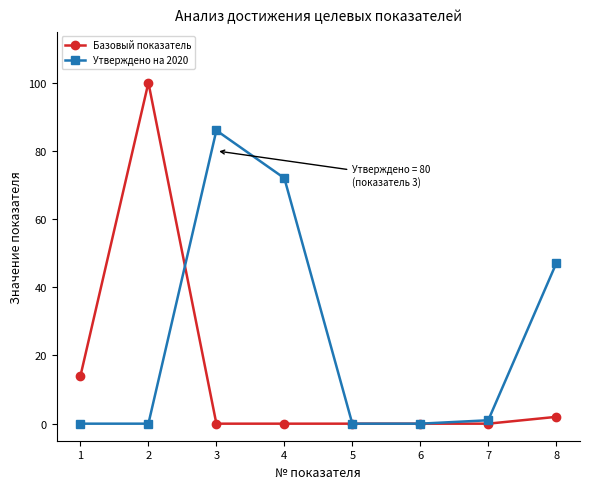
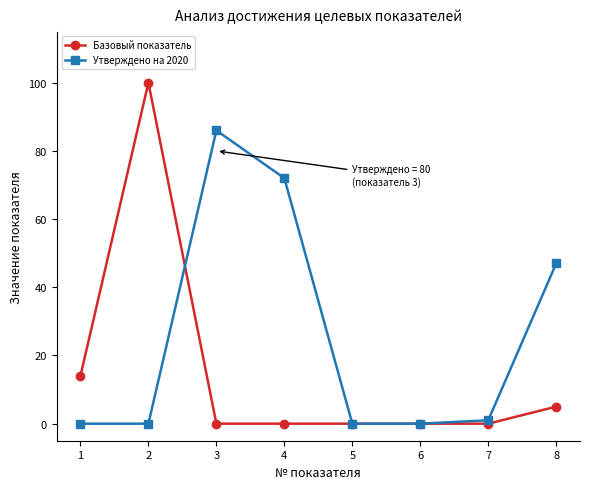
  {
    "Базовый показатель": {
      "1": 14,
      "2": 100,
      "3": 0,
      "4": 0,
      "7": 0,
-     "8": 2
+     "8": 5
    },
    "Утверждено на 2020": {
      "1": 0,
      "2": 0,
      "3": 86,
      "7": 1,
      "8": 47
    }
  }
